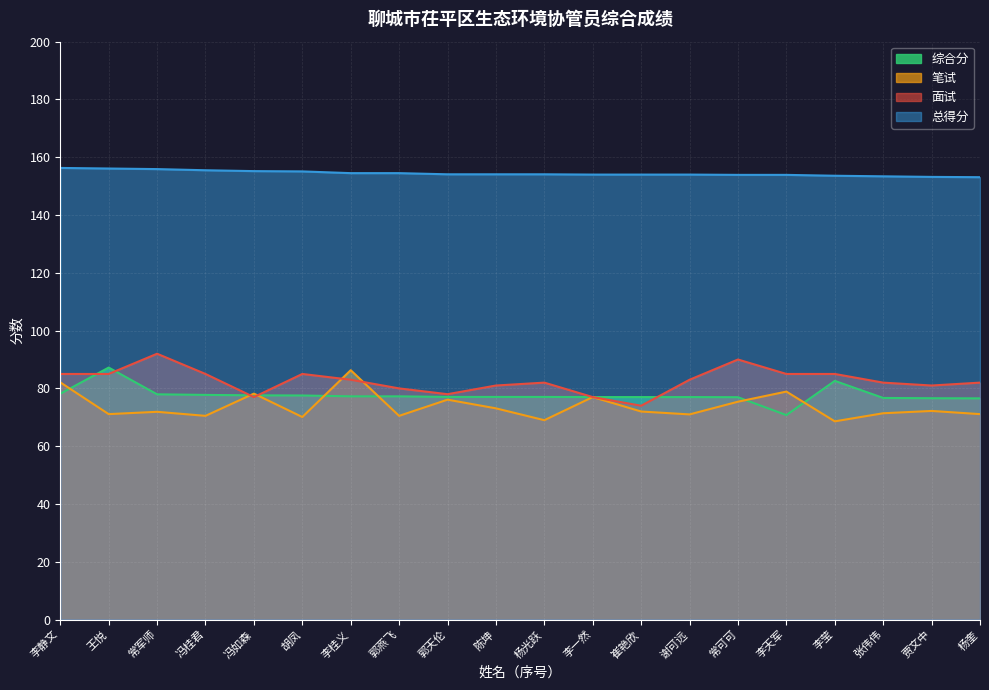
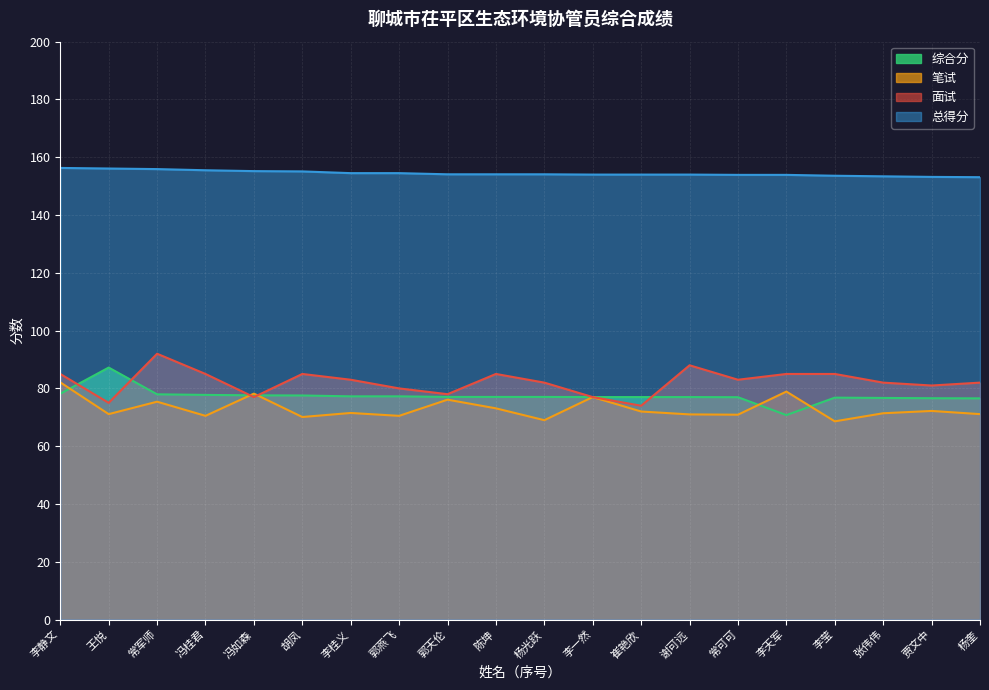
  {
    "综合分": {
      "李静文": 78,
      "王悦": 87,
      "常军师": 78,
      "冯桂君": 78,
      "胡凤": 78,
      "李桂义": 77,
      "郭燕飞": 77,
      "郭天伦": 77,
      "陈坤": 77,
      "杨光跃": 77,
      "崔艳欣": 77,
      "谢可远": 77,
      "常可可": 77,
      "李天军": 71,
-     "李莹": 83,
+     "李莹": 77,
      "张伟伟": 77,
      "贾文中": 77,
      "杨奎": 77
    },
    "笔试": {
      "李静文": 82,
      "王悦": 71,
-     "常军师": 72,
+     "常军师": 75,
      "冯桂君": 71,
      "胡凤": 70,
-     "李桂义": 86,
+     "李桂义": 72,
      "郭燕飞": 71,
      "郭天伦": 76,
      "陈坤": 73,
      "杨光跃": 69,
      "崔艳欣": 72,
      "谢可远": 71,
-     "常可可": 75,
+     "常可可": 71,
      "李天军": 79,
      "李莹": 69,
      "张伟伟": 71,
      "贾文中": 72,
      "杨奎": 71
    },
    "面试": {
      "李静文": 85,
-     "王悦": 85,
+     "王悦": 75,
      "常军师": 92,
      "冯桂君": 85,
      "胡凤": 85,
      "李桂义": 83,
      "郭燕飞": 80,
      "郭天伦": 78,
-     "陈坤": 81,
+     "陈坤": 85,
      "杨光跃": 82,
      "崔艳欣": 74,
-     "谢可远": 83,
-     "常可可": 90,
+     "谢可远": 88,
+     "常可可": 83,
      "李天军": 85,
      "李莹": 85,
      "张伟伟": 82,
      "贾文中": 81,
      "杨奎": 82
    },
    "总得分": {
      "李静文": 156,
      "王悦": 156,
      "常军师": 156,
      "冯桂君": 156,
      "冯如森": 155,
      "胡凤": 155,
      "李桂义": 155,
      "郭燕飞": 155,
      "郭天伦": 154,
      "陈坤": 154,
      "杨光跃": 154,
      "李一然": 154,
      "崔艳欣": 154,
      "谢可远": 154,
      "常可可": 154,
      "李天军": 154,
      "李莹": 154,
      "张伟伟": 153,
      "贾文中": 153,
      "杨奎": 153
    }
  }
